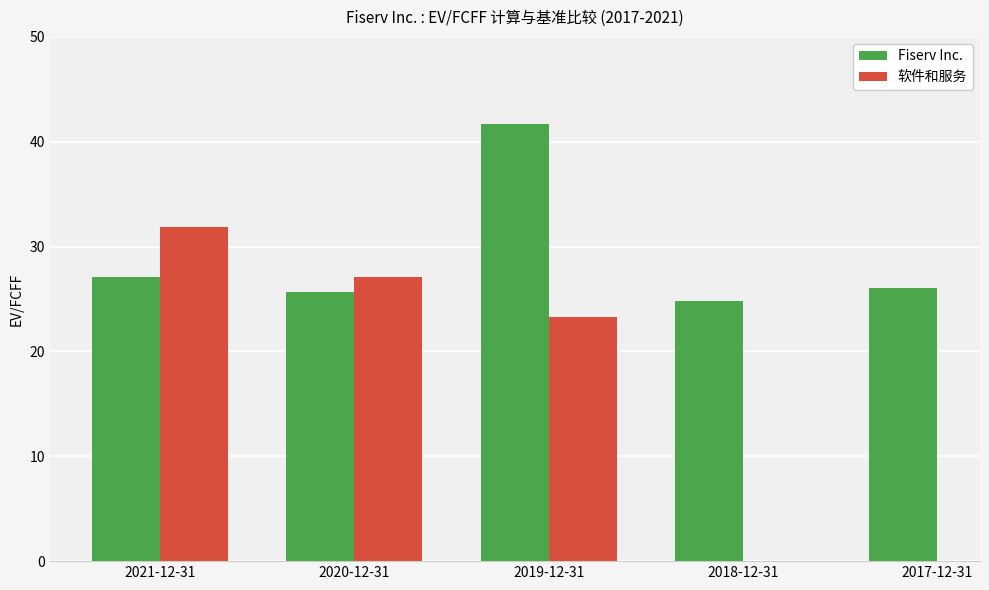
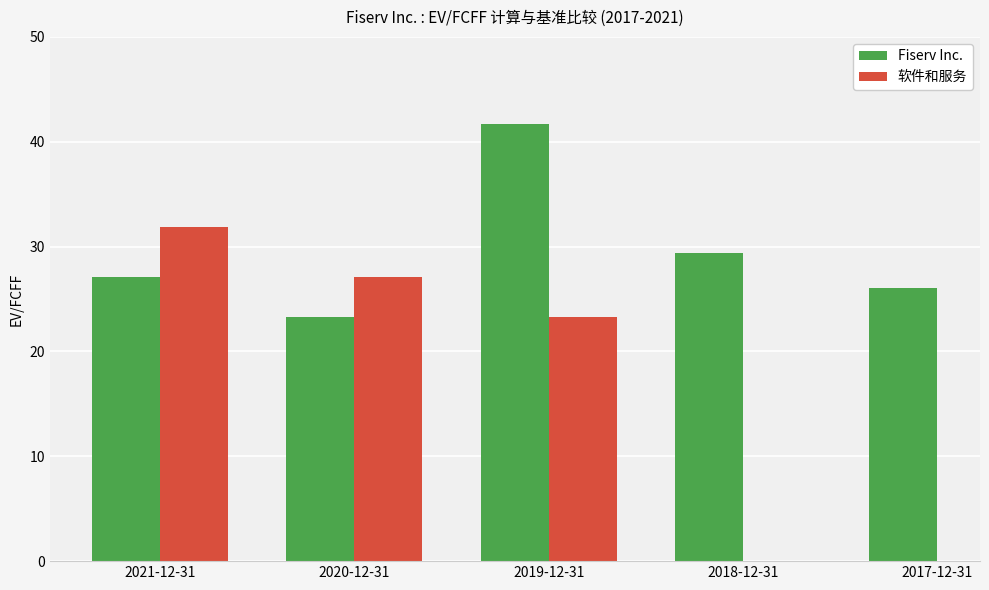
  {
    "Fiserv Inc.": {
      "2021-12-31": 27.1,
-     "2020-12-31": 25.7,
+     "2020-12-31": 23.2,
      "2019-12-31": 41.7,
-     "2018-12-31": 24.8,
+     "2018-12-31": 29.4,
      "2017-12-31": 26.0
    }
  }
